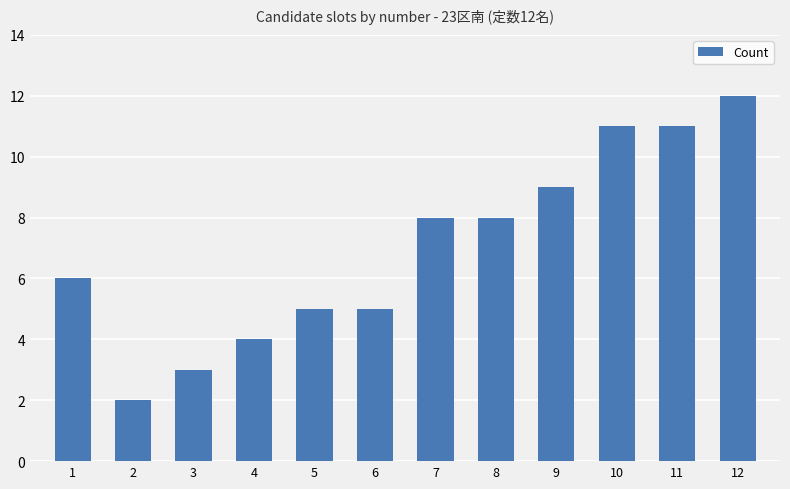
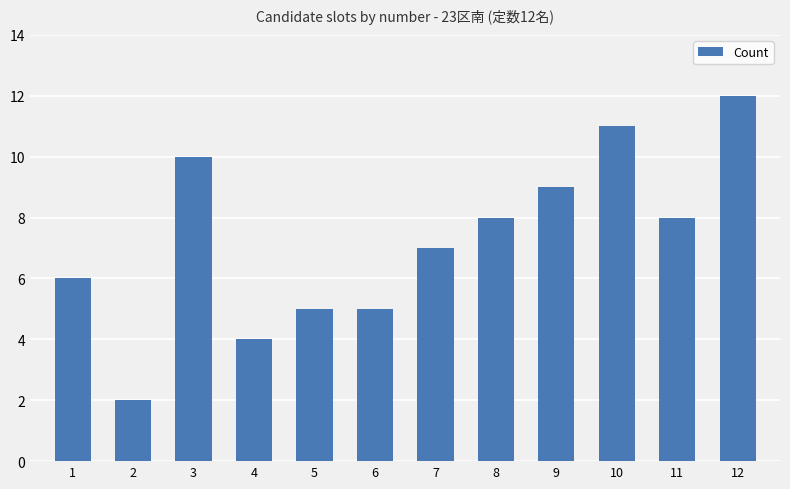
  {
    "1": 6,
    "2": 2,
-   "3": 3,
+   "3": 10,
    "4": 4,
    "5": 5,
    "6": 5,
-   "7": 8,
+   "7": 7,
    "8": 8,
    "9": 9,
    "10": 11,
-   "11": 11,
+   "11": 8,
    "12": 12
  }
